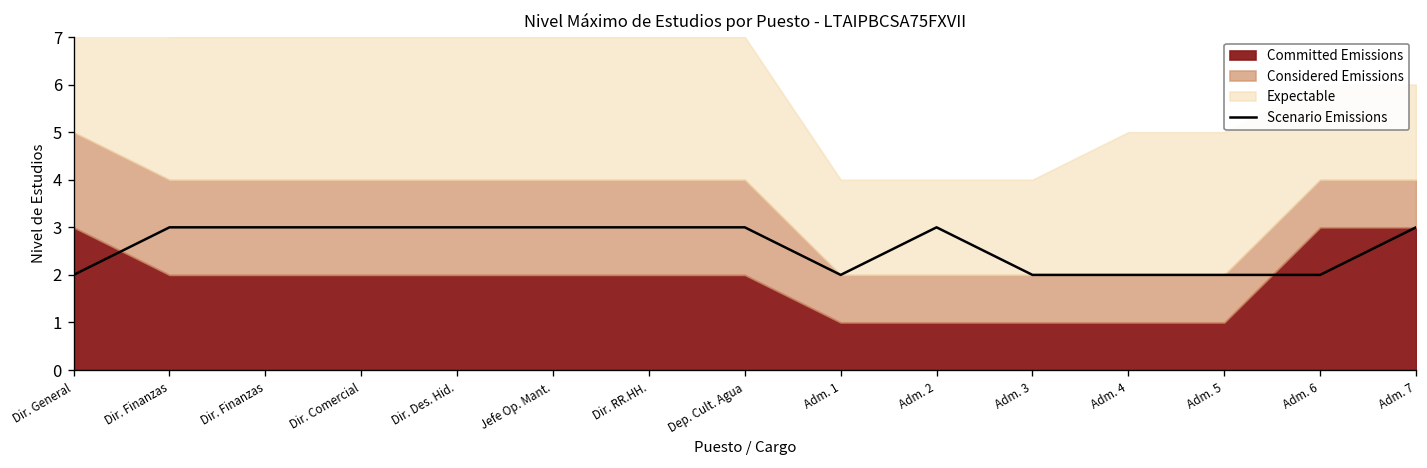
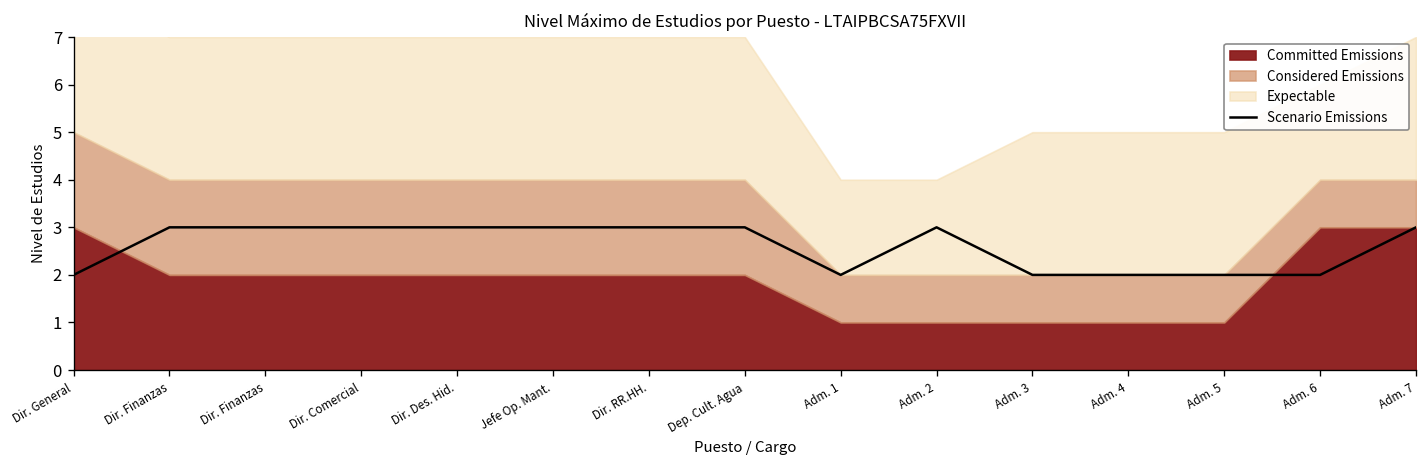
  {
    "Scenario Emissions": {
      "Dir. General": 2,
      "Dir. Comercial": 3,
      "Dir. Des. Hid.": 3,
      "Jefe Op. Mant.": 3,
      "Dir. RR.HH.": 3,
      "Dep. Cult. Agua": 3,
      "Adm. 2": 3,
      "Adm. 6": 2
    },
    "Committed Emissions": {
      "Dir. General": 3,
      "Dir. Comercial": 2,
      "Dir. Des. Hid.": 2,
      "Jefe Op. Mant.": 2,
      "Dir. RR.HH.": 2,
      "Dep. Cult. Agua": 2,
      "Adm. 1": 1,
      "Adm. 2": 1,
      "Adm. 3": 1,
      "Adm. 4": 1,
      "Adm. 5": 1,
      "Adm. 6": 3
    },
    "Considered Emissions": {
      "Dir. General": 2,
      "Dir. Comercial": 2,
      "Dir. Des. Hid.": 2,
      "Jefe Op. Mant.": 2,
      "Dir. RR.HH.": 2,
      "Dep. Cult. Agua": 2,
      "Adm. 2": 1,
      "Adm. 6": 1,
      "Adm. 7": 1
    },
    "Expectable": {
      "Dir. Comercial": 3,
      "Dir. Des. Hid.": 3,
      "Jefe Op. Mant.": 3,
      "Dir. RR.HH.": 3,
      "Dep. Cult. Agua": 3,
      "Adm. 1": 2,
      "Adm. 2": 2,
-     "Adm. 3": 2,
+     "Adm. 3": 3,
      "Adm. 4": 3,
      "Adm. 5": 3,
-     "Adm. 7": 2
+     "Adm. 7": 3
    }
  }
